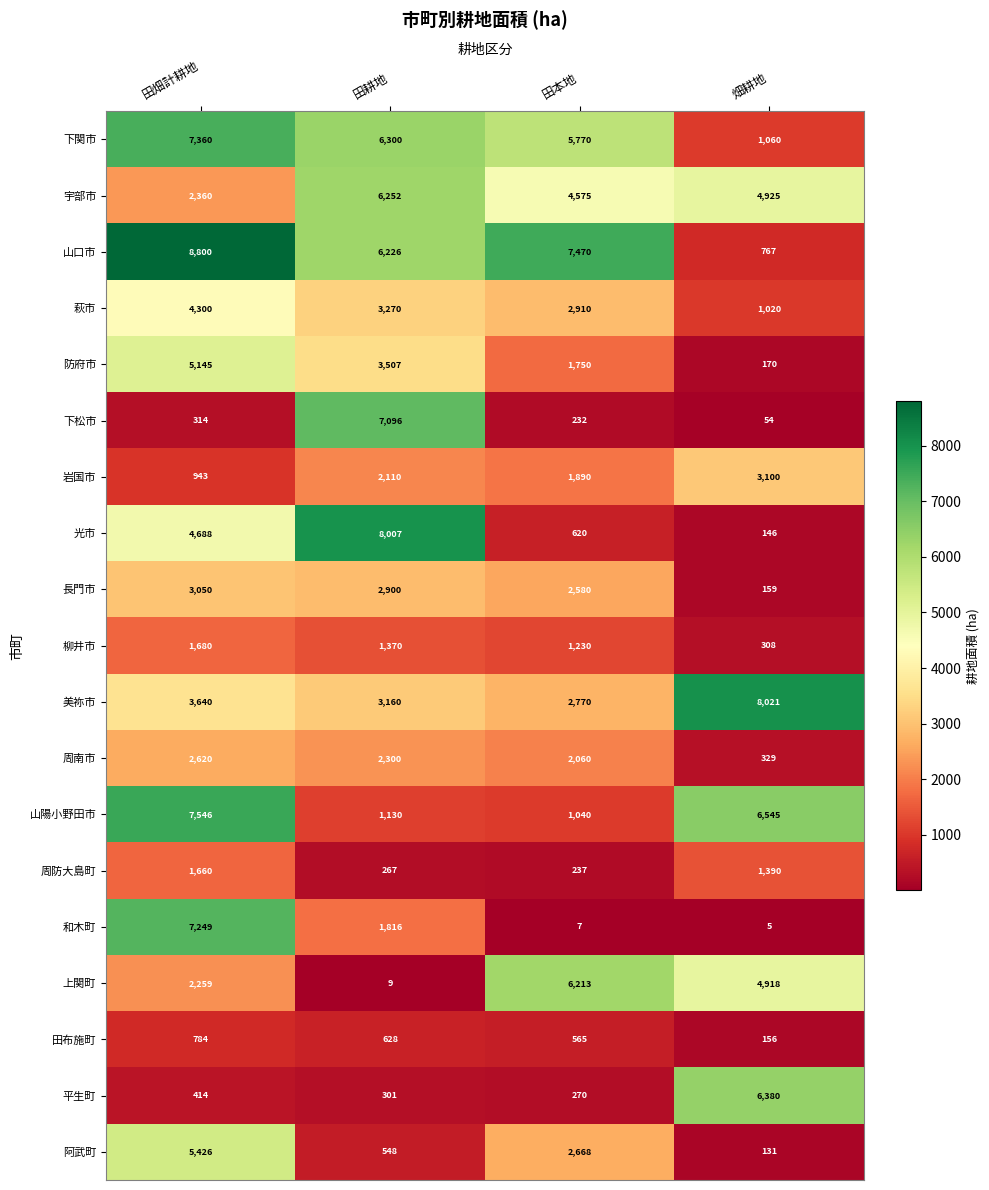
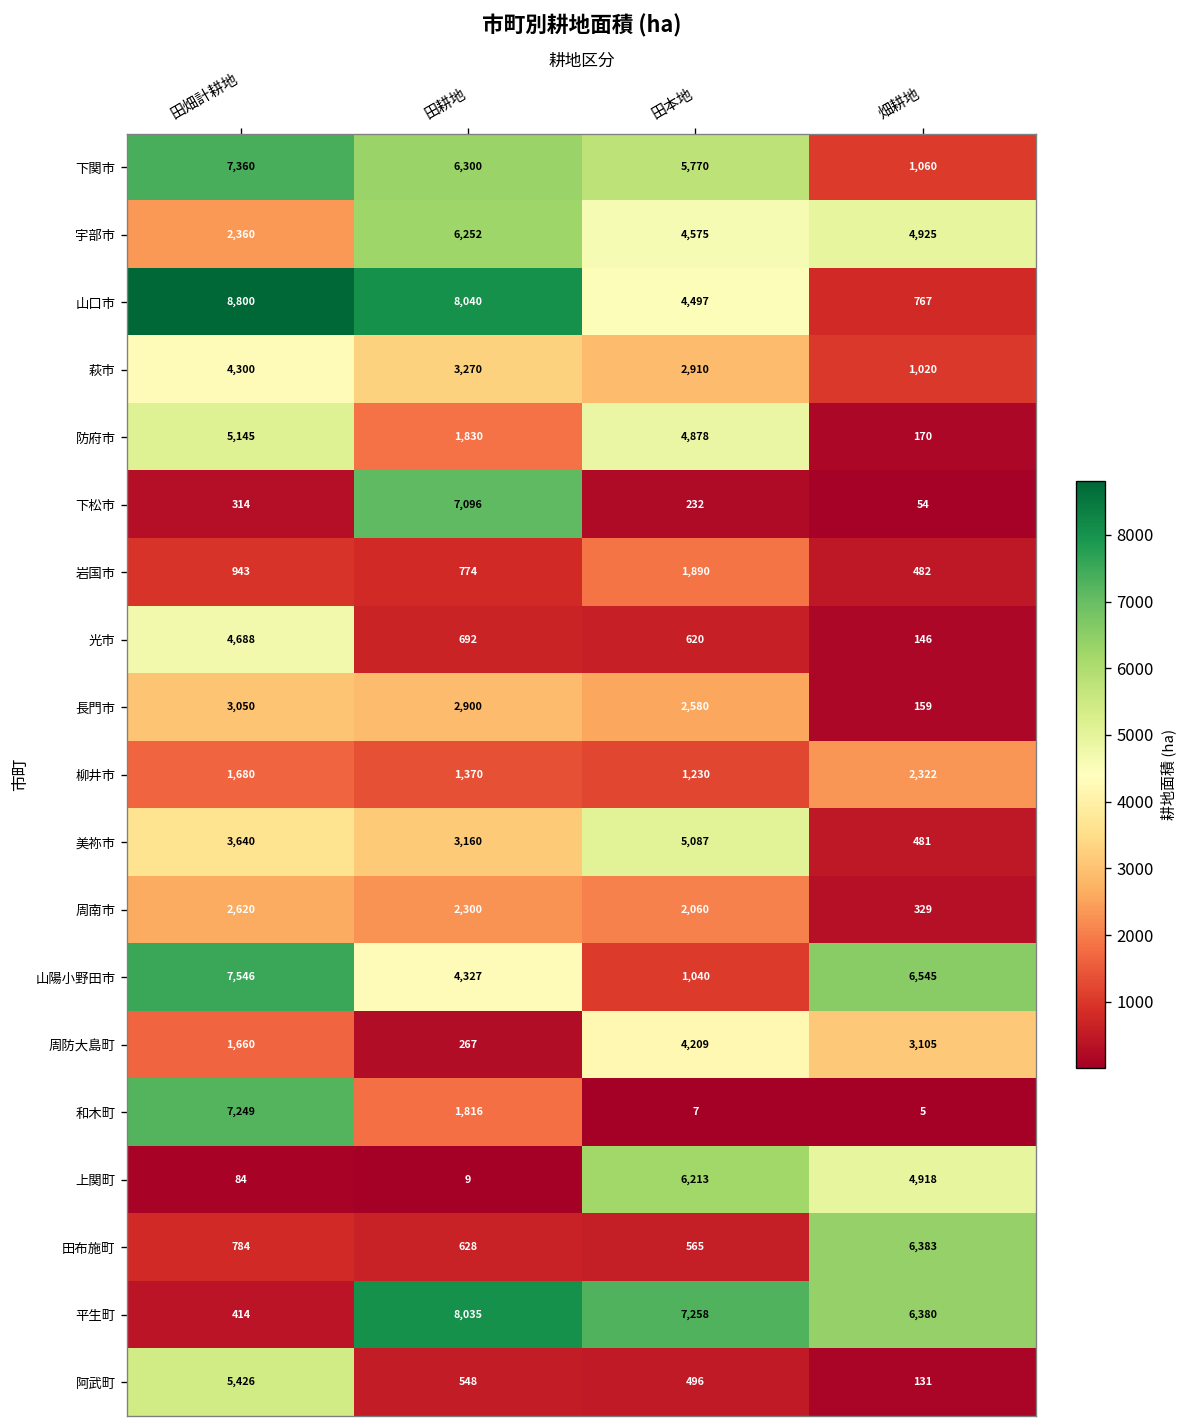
  {
    "下関市": {
      "田畑計耕地": "7,360",
      "田耕地": "6,300",
      "田本地": "5,770",
      "畑耕地": "1,060"
    },
    "宇部市": {
      "田畑計耕地": "2,360",
      "田耕地": "6,252",
      "田本地": "4,575",
      "畑耕地": "4,925"
    },
    "山口市": {
      "田畑計耕地": "8,800",
-     "田耕地": "6,226",
-     "田本地": "7,470",
+     "田耕地": "8,040",
+     "田本地": "4,497",
      "畑耕地": "767"
    },
    "萩市": {
      "田畑計耕地": "4,300",
      "田耕地": "3,270",
      "田本地": "2,910",
      "畑耕地": "1,020"
    },
    "防府市": {
      "田畑計耕地": "5,145",
-     "田耕地": "3,507",
-     "田本地": "1,750",
+     "田耕地": "1,830",
+     "田本地": "4,878",
      "畑耕地": "170"
    },
    "下松市": {
      "田畑計耕地": "314",
      "田耕地": "7,096",
      "田本地": "232",
      "畑耕地": "54"
    },
    "岩国市": {
      "田畑計耕地": "943",
-     "田耕地": "2,110",
+     "田耕地": "774",
      "田本地": "1,890",
-     "畑耕地": "3,100"
+     "畑耕地": "482"
    },
    "光市": {
      "田畑計耕地": "4,688",
-     "田耕地": "8,007",
+     "田耕地": "692",
      "田本地": "620",
      "畑耕地": "146"
    },
    "長門市": {
      "田畑計耕地": "3,050",
      "田耕地": "2,900",
      "田本地": "2,580",
      "畑耕地": "159"
    },
    "柳井市": {
      "田畑計耕地": "1,680",
      "田耕地": "1,370",
      "田本地": "1,230",
-     "畑耕地": "308"
+     "畑耕地": "2,322"
    },
    "美祢市": {
      "田畑計耕地": "3,640",
      "田耕地": "3,160",
-     "田本地": "2,770",
-     "畑耕地": "8,021"
+     "田本地": "5,087",
+     "畑耕地": "481"
    },
    "周南市": {
      "田畑計耕地": "2,620",
      "田耕地": "2,300",
      "田本地": "2,060",
      "畑耕地": "329"
    },
    "山陽小野田市": {
      "田畑計耕地": "7,546",
-     "田耕地": "1,130",
+     "田耕地": "4,327",
      "田本地": "1,040",
      "畑耕地": "6,545"
    },
    "周防大島町": {
      "田畑計耕地": "1,660",
      "田耕地": "267",
-     "田本地": "237",
-     "畑耕地": "1,390"
+     "田本地": "4,209",
+     "畑耕地": "3,105"
    },
    "和木町": {
      "田畑計耕地": "7,249",
      "田耕地": "1,816",
      "田本地": "7",
      "畑耕地": "5"
    },
    "上関町": {
-     "田畑計耕地": "2,259",
+     "田畑計耕地": "84",
      "田耕地": "9",
      "田本地": "6,213",
      "畑耕地": "4,918"
    },
    "田布施町": {
      "田畑計耕地": "784",
      "田耕地": "628",
      "田本地": "565",
-     "畑耕地": "156"
+     "畑耕地": "6,383"
    },
    "平生町": {
      "田畑計耕地": "414",
-     "田耕地": "301",
-     "田本地": "270",
+     "田耕地": "8,035",
+     "田本地": "7,258",
      "畑耕地": "6,380"
    },
    "阿武町": {
      "田畑計耕地": "5,426",
      "田耕地": "548",
-     "田本地": "2,668",
+     "田本地": "496",
      "畑耕地": "131"
    }
  }
